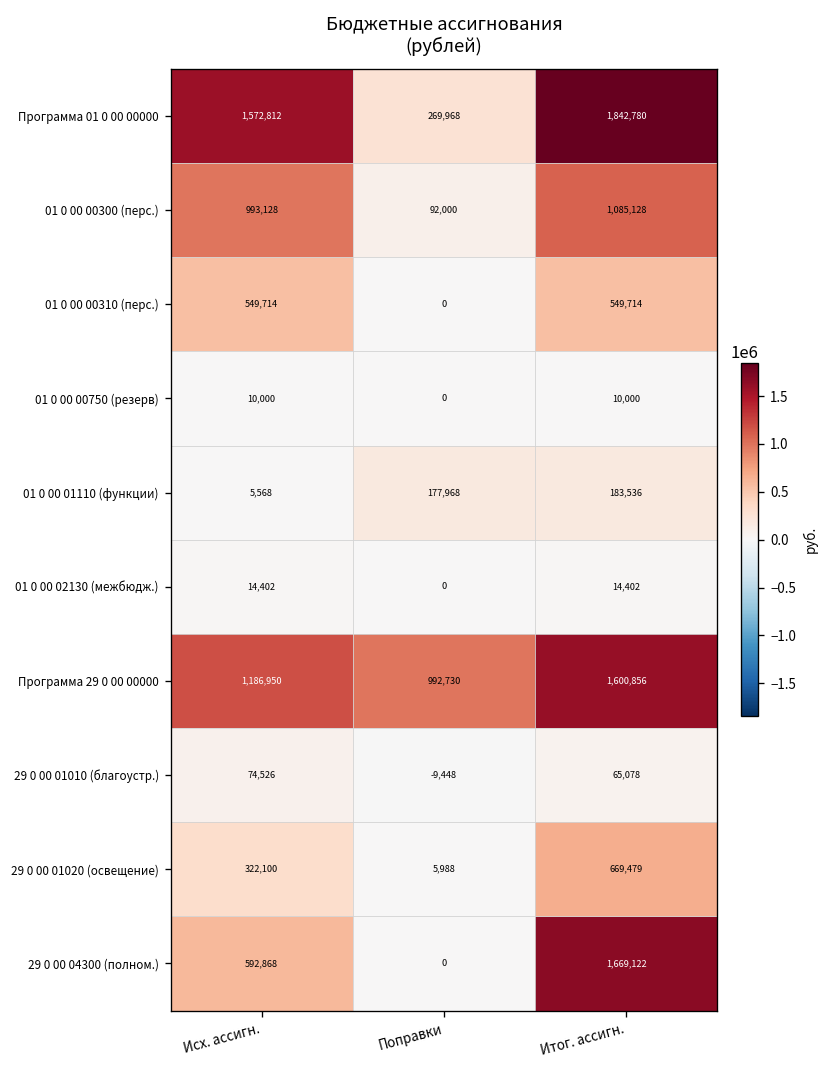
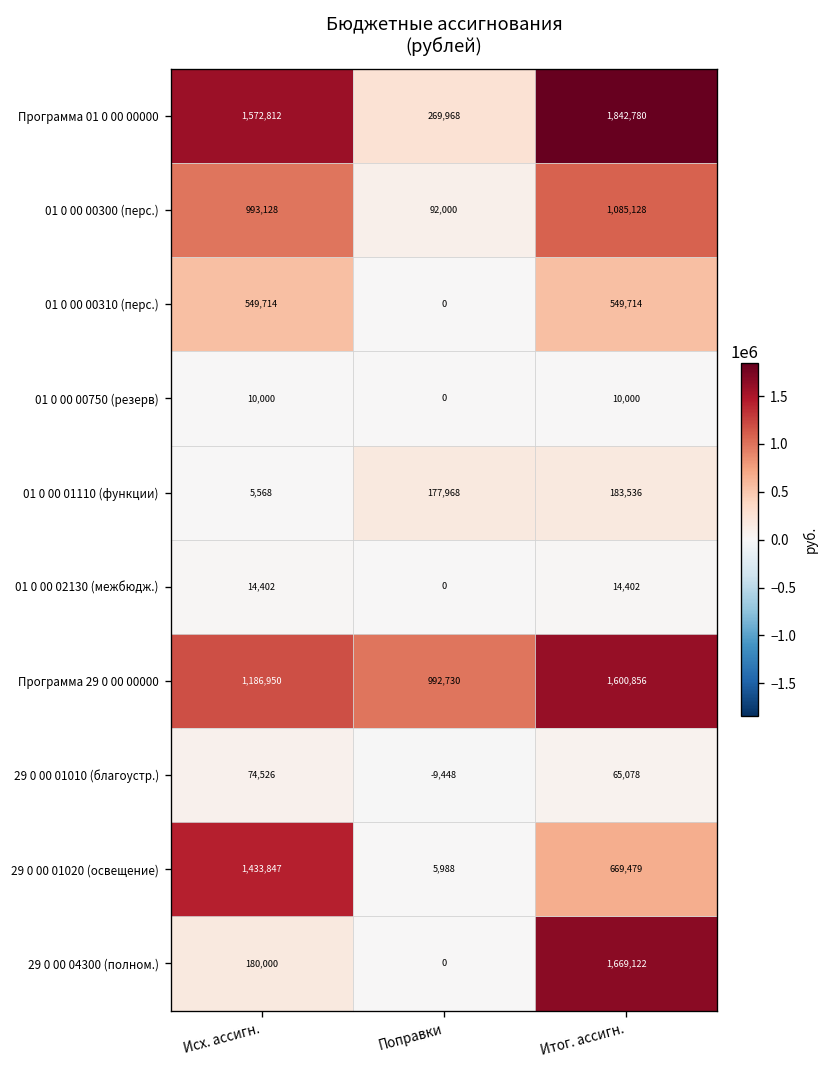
  {
    "Программа 01 0 00 00000": {
      "Исх. ассигн.": "1,572,812",
      "Поправки": "269,968",
      "Итог. ассигн.": "1,842,780"
    },
    "01 0 00 00300 (перс.)": {
      "Исх. ассигн.": "993,128",
      "Поправки": "92,000",
      "Итог. ассигн.": "1,085,128"
    },
    "01 0 00 00310 (перс.)": {
      "Исх. ассигн.": "549,714",
      "Поправки": "0",
      "Итог. ассигн.": "549,714"
    },
    "01 0 00 00750 (резерв)": {
      "Исх. ассигн.": "10,000",
      "Поправки": "0",
      "Итог. ассигн.": "10,000"
    },
    "01 0 00 01110 (функции)": {
      "Исх. ассигн.": "5,568",
      "Поправки": "177,968",
      "Итог. ассигн.": "183,536"
    },
    "01 0 00 02130 (межбюдж.)": {
      "Исх. ассигн.": "14,402",
      "Поправки": "0",
      "Итог. ассигн.": "14,402"
    },
    "Программа 29 0 00 00000": {
      "Исх. ассигн.": "1,186,950",
      "Поправки": "992,730",
      "Итог. ассигн.": "1,600,856"
    },
    "29 0 00 01010 (благоустр.)": {
      "Исх. ассигн.": "74,526",
      "Поправки": "-9,448",
      "Итог. ассигн.": "65,078"
    },
    "29 0 00 01020 (освещение)": {
-     "Исх. ассигн.": "322,100",
+     "Исх. ассигн.": "1,433,847",
      "Поправки": "5,988",
      "Итог. ассигн.": "669,479"
    },
    "29 0 00 04300 (полном.)": {
-     "Исх. ассигн.": "592,868",
+     "Исх. ассигн.": "180,000",
      "Поправки": "0",
      "Итог. ассигн.": "1,669,122"
    }
  }
